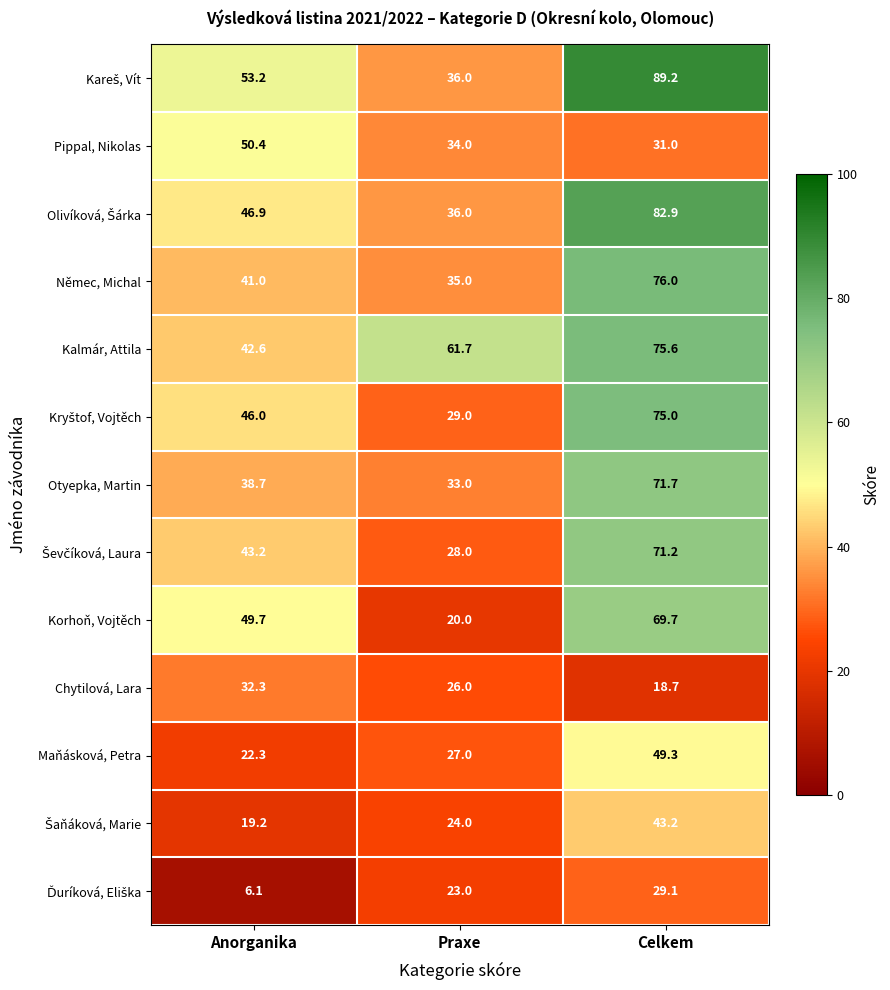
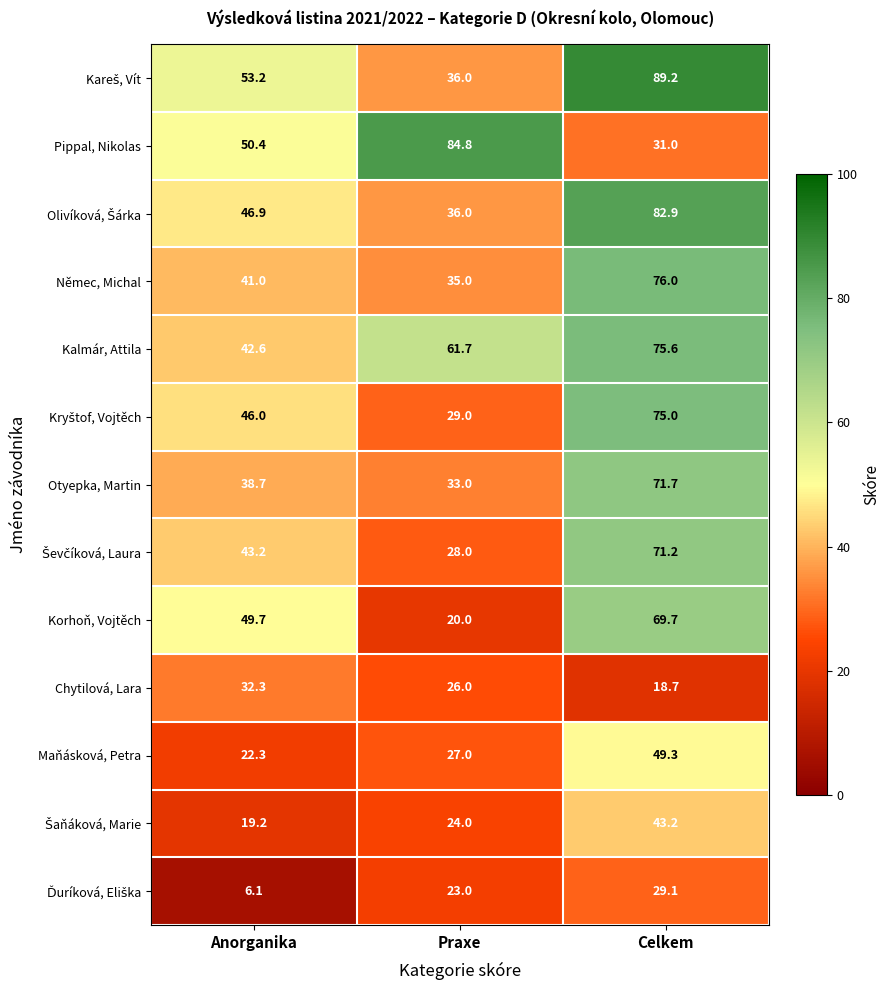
  {
    "Kareš, Vít": {
      "Anorganika": 53.2,
      "Praxe": 36.0,
      "Celkem": 89.2
    },
    "Pippal, Nikolas": {
      "Anorganika": 50.4,
-     "Praxe": 34.0,
+     "Praxe": 84.8,
      "Celkem": 31.0
    },
    "Olivíková, Šárka": {
      "Anorganika": 46.9,
      "Praxe": 36.0,
      "Celkem": 82.9
    },
    "Němec, Michal": {
      "Anorganika": 41.0,
      "Praxe": 35.0,
      "Celkem": 76.0
    },
    "Kalmár, Attila": {
      "Anorganika": 42.6,
      "Praxe": 61.7,
      "Celkem": 75.6
    },
    "Kryštof, Vojtěch": {
      "Anorganika": 46.0,
      "Praxe": 29.0,
      "Celkem": 75.0
    },
    "Otyepka, Martin": {
      "Anorganika": 38.7,
      "Praxe": 33.0,
      "Celkem": 71.7
    },
    "Ševčíková, Laura": {
      "Anorganika": 43.2,
      "Praxe": 28.0,
      "Celkem": 71.2
    },
    "Korhoň, Vojtěch": {
      "Anorganika": 49.7,
      "Praxe": 20.0,
      "Celkem": 69.7
    },
    "Chytilová, Lara": {
      "Anorganika": 32.3,
      "Praxe": 26.0,
      "Celkem": 18.7
    },
    "Maňásková, Petra": {
      "Anorganika": 22.3,
      "Praxe": 27.0,
      "Celkem": 49.3
    },
    "Šaňáková, Marie": {
      "Anorganika": 19.2,
      "Praxe": 24.0,
      "Celkem": 43.2
    },
    "Ďuríková, Eliška": {
      "Anorganika": 6.1,
      "Praxe": 23.0,
      "Celkem": 29.1
    }
  }
